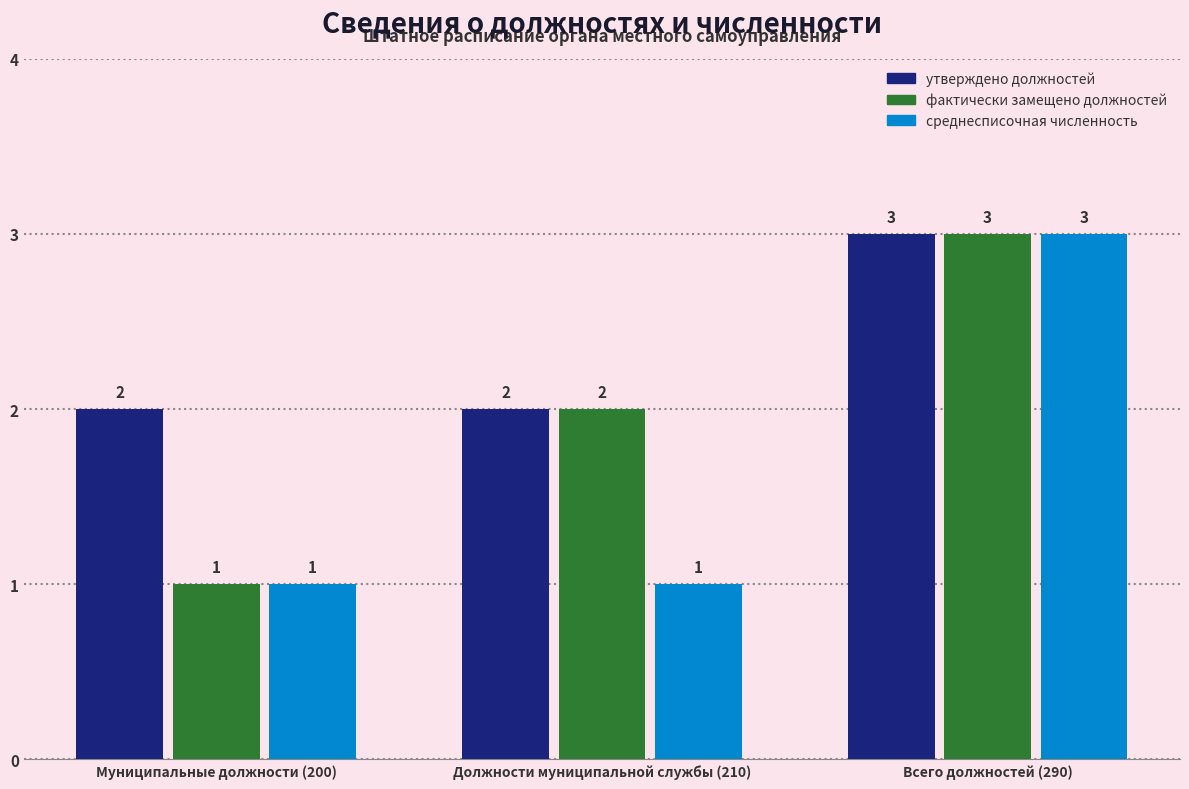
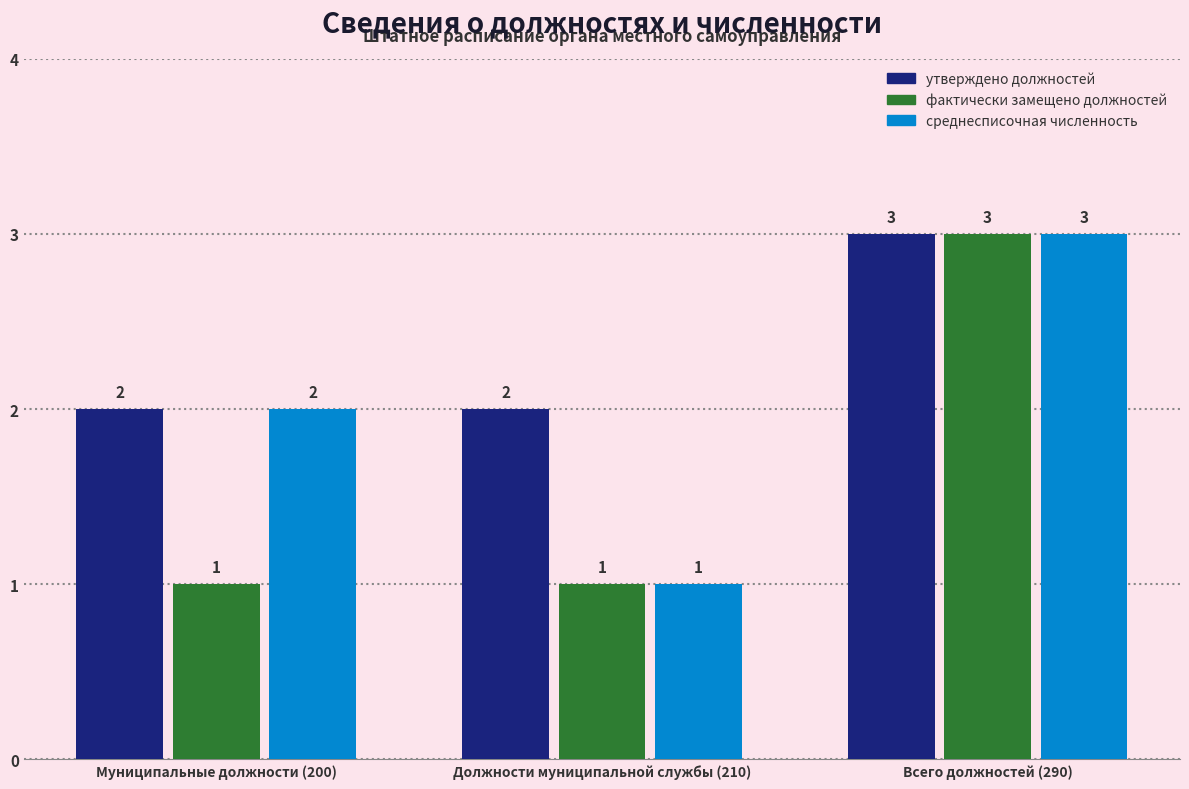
  {
    "утверждено должностей": {
      "Муниципальные должности (200)": 2,
      "Должности муниципальной службы (210)": 2,
      "Всего должностей (290)": 3
    },
    "фактически замещено должностей": {
      "Муниципальные должности (200)": 1,
-     "Должности муниципальной службы (210)": 2,
+     "Должности муниципальной службы (210)": 1,
      "Всего должностей (290)": 3
    },
    "среднесписочная численность": {
-     "Муниципальные должности (200)": 1,
+     "Муниципальные должности (200)": 2,
      "Должности муниципальной службы (210)": 1,
      "Всего должностей (290)": 3
    }
  }
